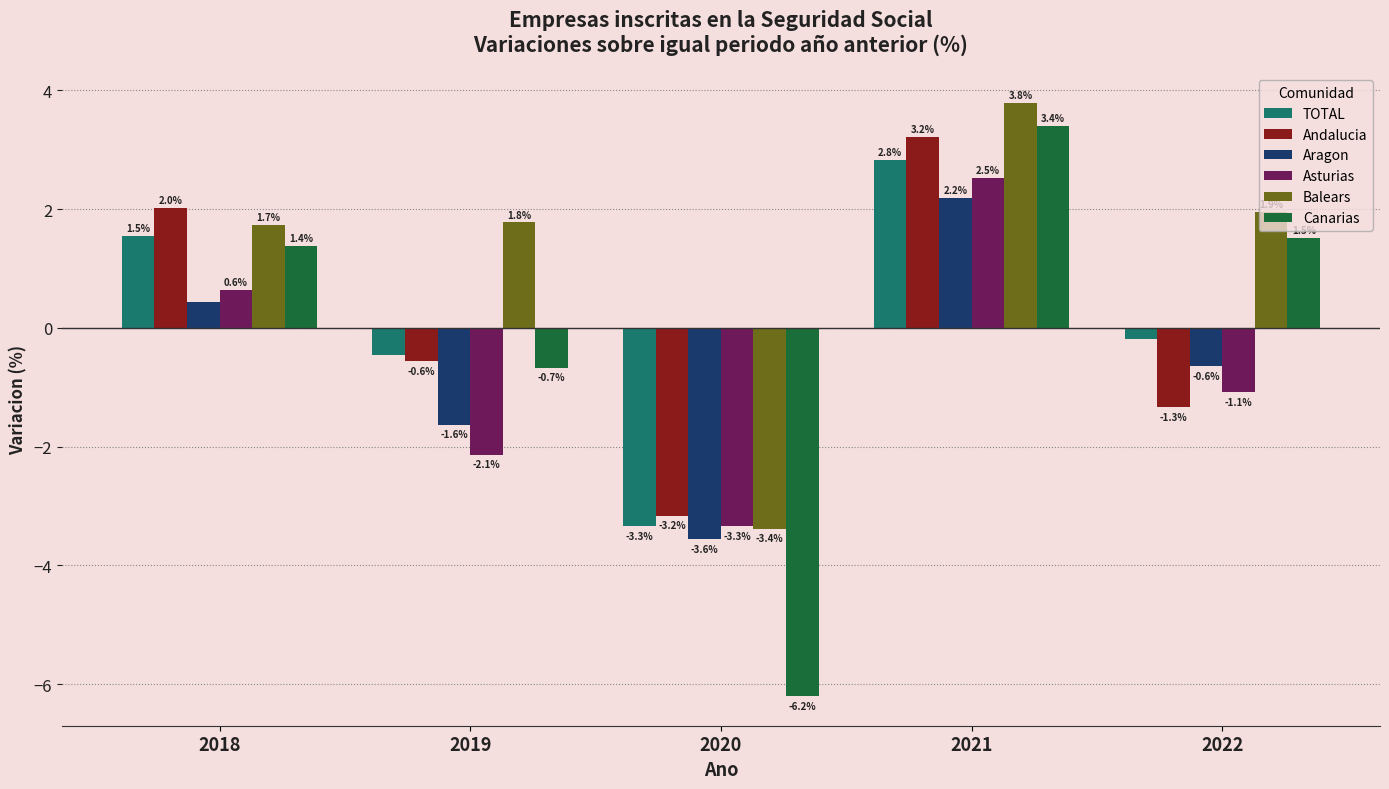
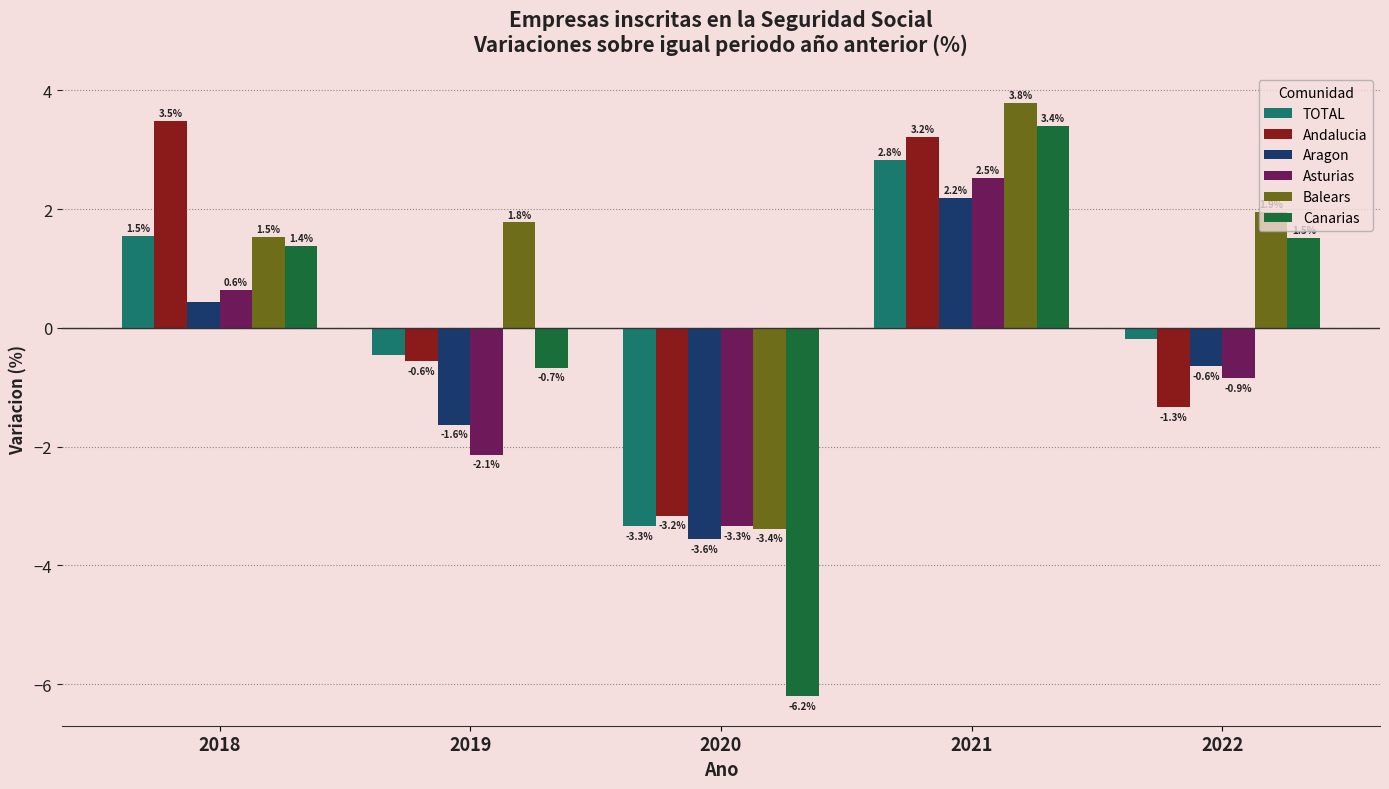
  {
    "Andalucia": {
-     "2018": "2.0%",
+     "2018": "3.5%",
      "2019": "-0.6%",
      "2020": "-3.2%",
      "2021": "3.2%",
      "2022": "-1.3%"
    },
    "Aragon": {
      "2019": "-1.6%",
      "2020": "-3.6%",
      "2021": "2.2%",
      "2022": "-0.6%"
    },
    "Asturias": {
      "2018": "0.6%",
      "2019": "-2.1%",
      "2020": "-3.3%",
      "2021": "2.5%",
-     "2022": "-1.1%"
+     "2022": "-0.9%"
    },
    "Balears": {
-     "2018": "1.7%",
+     "2018": "1.5%",
      "2019": "1.8%",
      "2020": "-3.4%",
      "2021": "3.8%"
    }
  }
